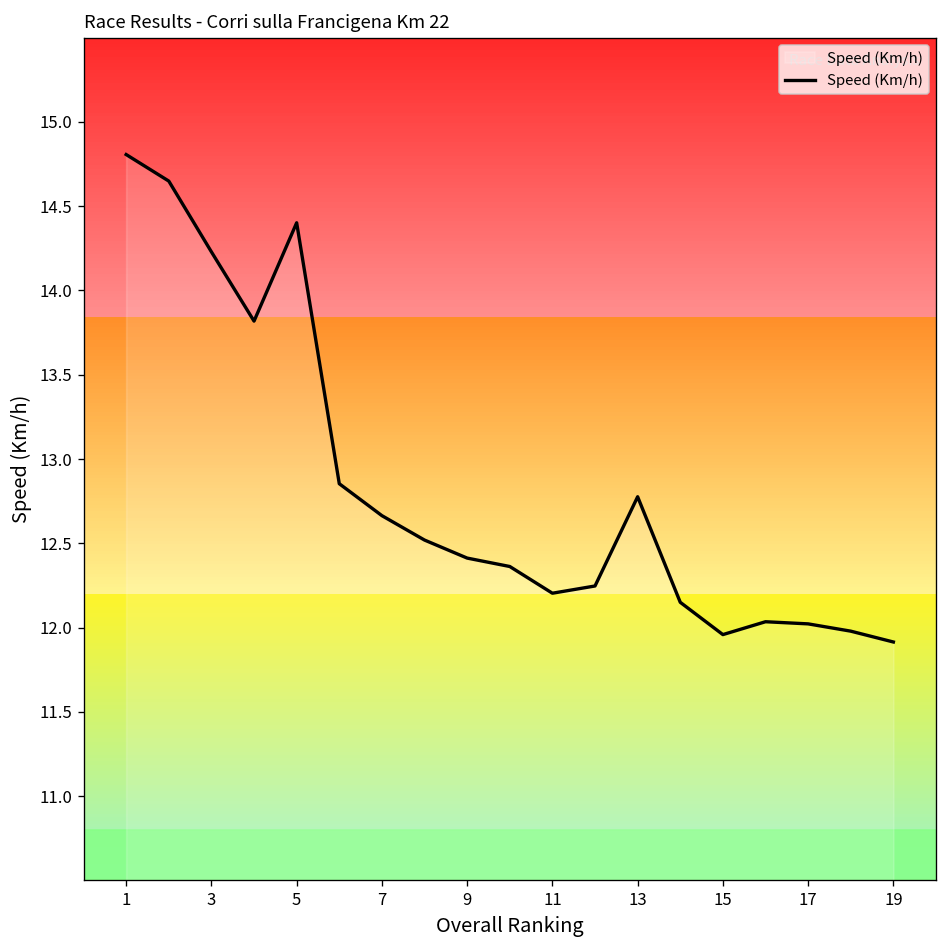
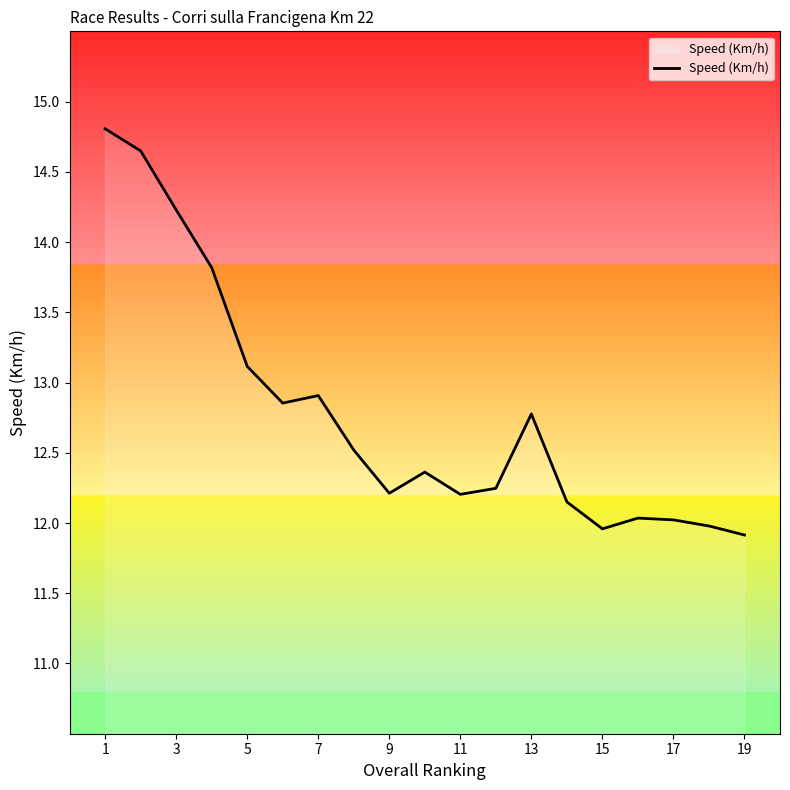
  {
    "1": 14.81,
    "3": 14.23,
-   "5": 14.40,
-   "7": 12.66,
-   "9": 12.41,
+   "5": 13.12,
+   "7": 12.91,
+   "9": 12.21,
    "11": 12.20,
    "13": 12.78,
    "15": 11.96,
    "17": 12.02,
    "19": 11.91
  }
